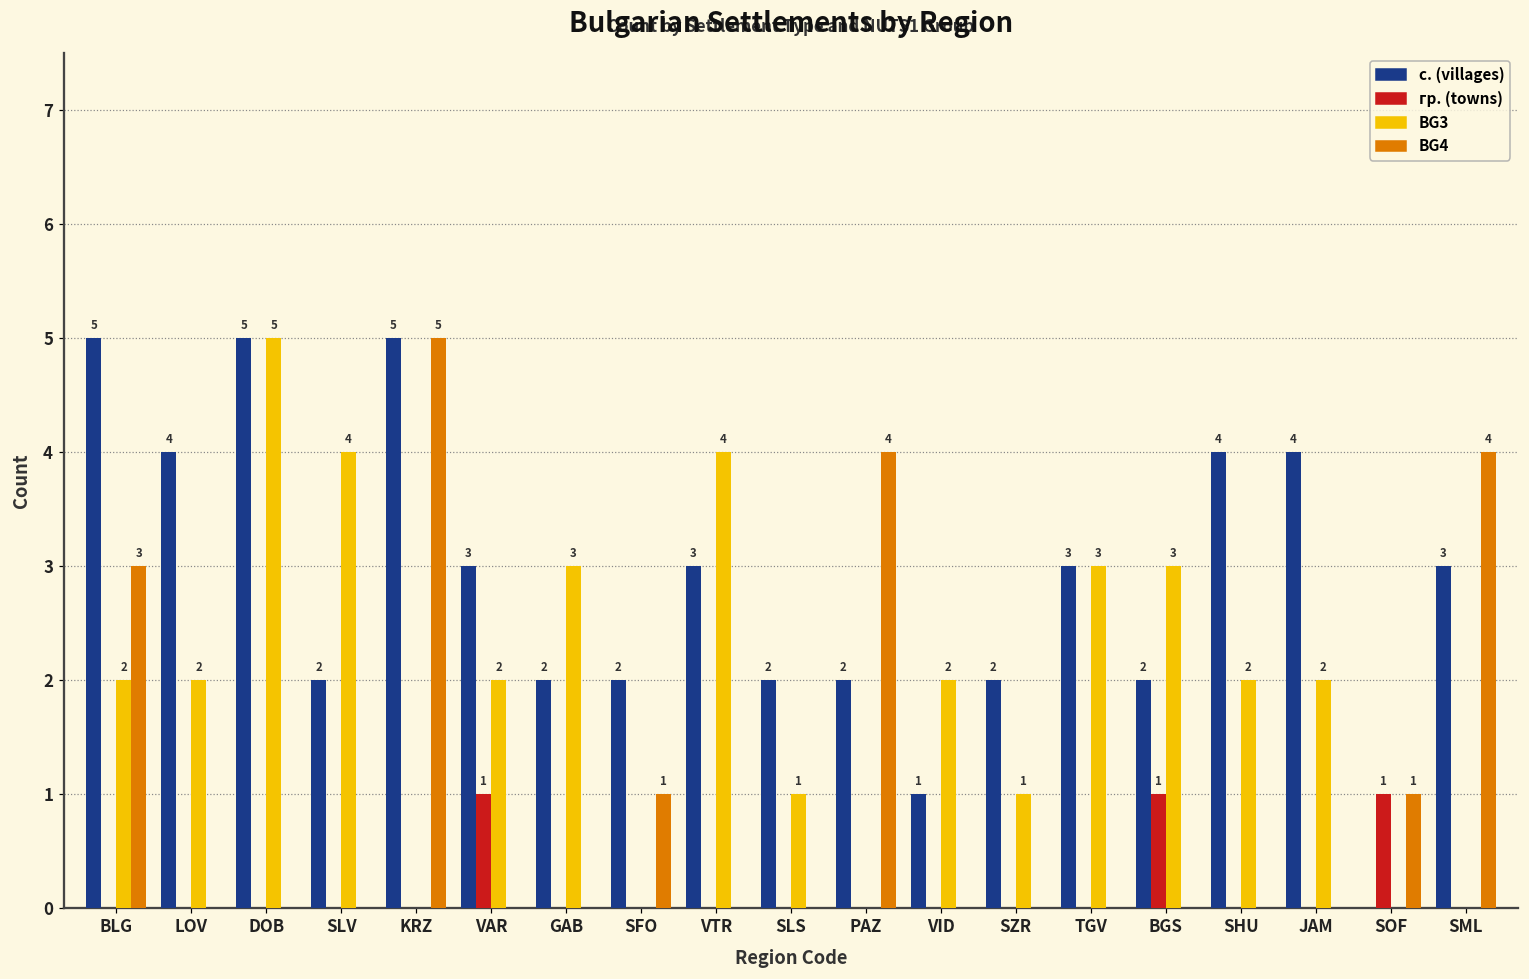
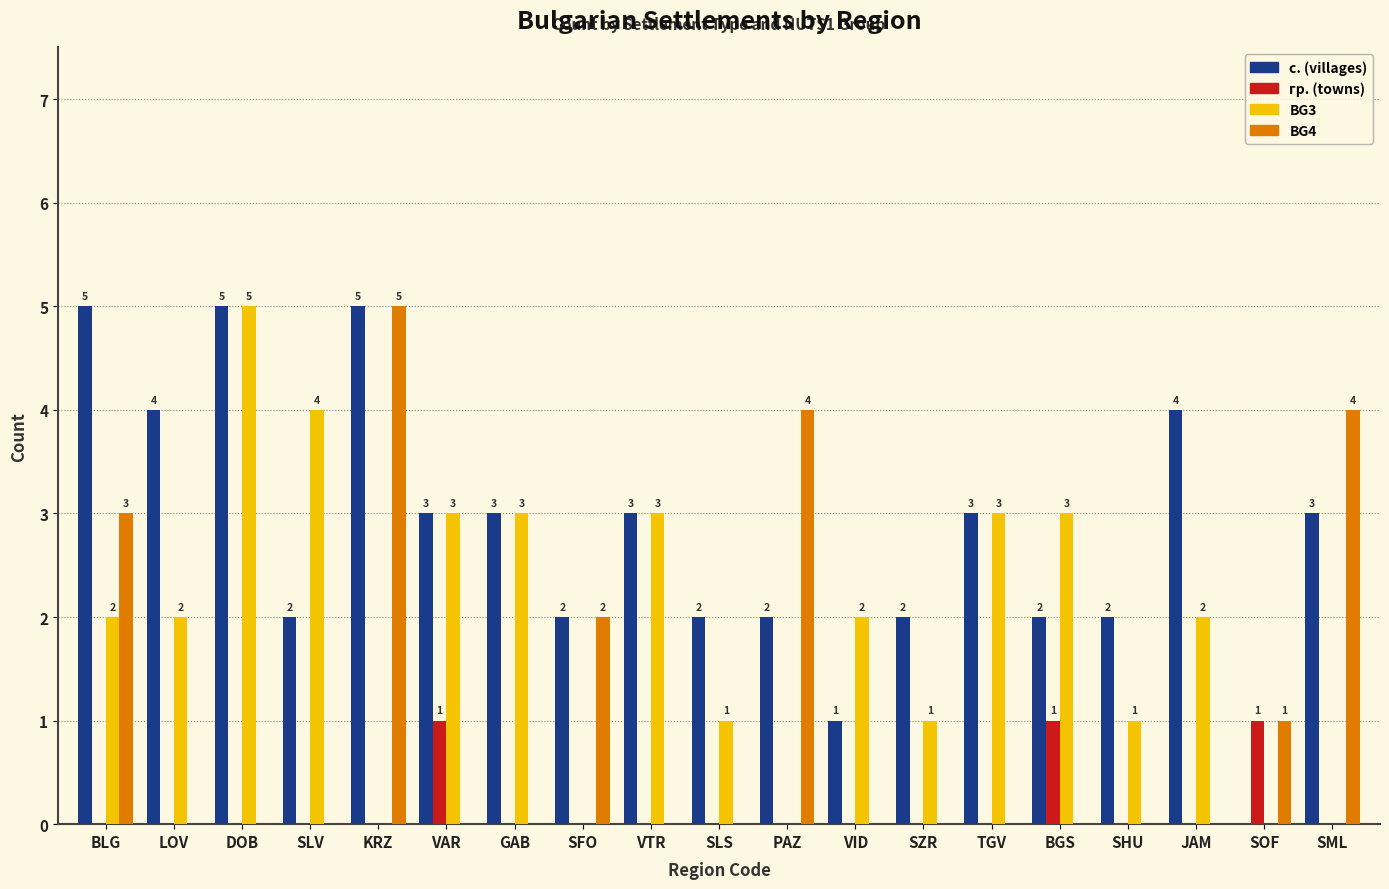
  {
    "с. (villages)": {
      "BLG": 5,
      "LOV": 4,
      "DOB": 5,
      "SLV": 2,
      "KRZ": 5,
      "VAR": 3,
-     "GAB": 2,
+     "GAB": 3,
      "SFO": 2,
      "VTR": 3,
      "SLS": 2,
      "PAZ": 2,
      "VID": 1,
      "SZR": 2,
      "TGV": 3,
      "BGS": 2,
-     "SHU": 4,
+     "SHU": 2,
      "JAM": 4,
      "SML": 3
    },
    "гр. (towns)": {
      "VAR": 1,
      "BGS": 1,
      "SOF": 1
    },
    "BG3": {
      "BLG": 2,
      "LOV": 2,
      "DOB": 5,
      "SLV": 4,
-     "VAR": 2,
+     "VAR": 3,
      "GAB": 3,
-     "VTR": 4,
+     "VTR": 3,
      "SLS": 1,
      "VID": 2,
      "SZR": 1,
      "TGV": 3,
      "BGS": 3,
-     "SHU": 2,
+     "SHU": 1,
      "JAM": 2
    },
    "BG4": {
      "BLG": 3,
      "KRZ": 5,
-     "SFO": 1,
+     "SFO": 2,
      "PAZ": 4,
      "SOF": 1,
      "SML": 4
    }
  }
